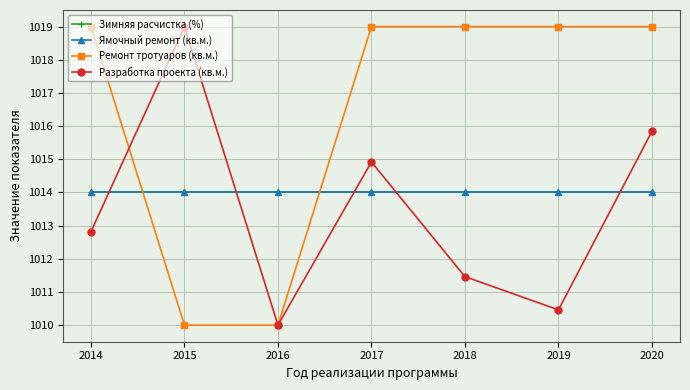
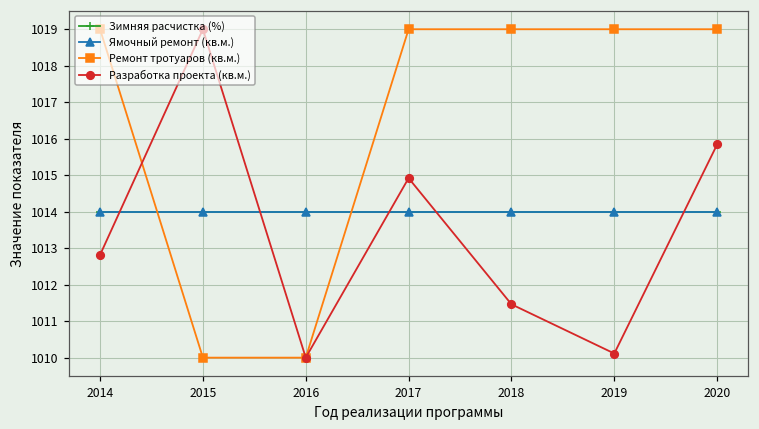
  {
    "Ямочный ремонт (кв.м.)": {
      "2014": 1014.0,
      "2015": 1014.0,
      "2016": 1014.0,
      "2017": 1014.0,
      "2018": 1014.0,
      "2019": 1014.0,
      "2020": 1014.0
    },
    "Ремонт тротуаров (кв.м.)": {
      "2015": 1010.0,
      "2017": 1019.0,
      "2018": 1019.0,
      "2019": 1019.0,
      "2020": 1019.0
    },
    "Разработка проекта (кв.м.)": {
      "2014": 1012.8,
      "2017": 1014.9,
      "2018": 1011.5,
-     "2019": 1010.5,
+     "2019": 1010.1,
      "2020": 1015.8
    }
  }
